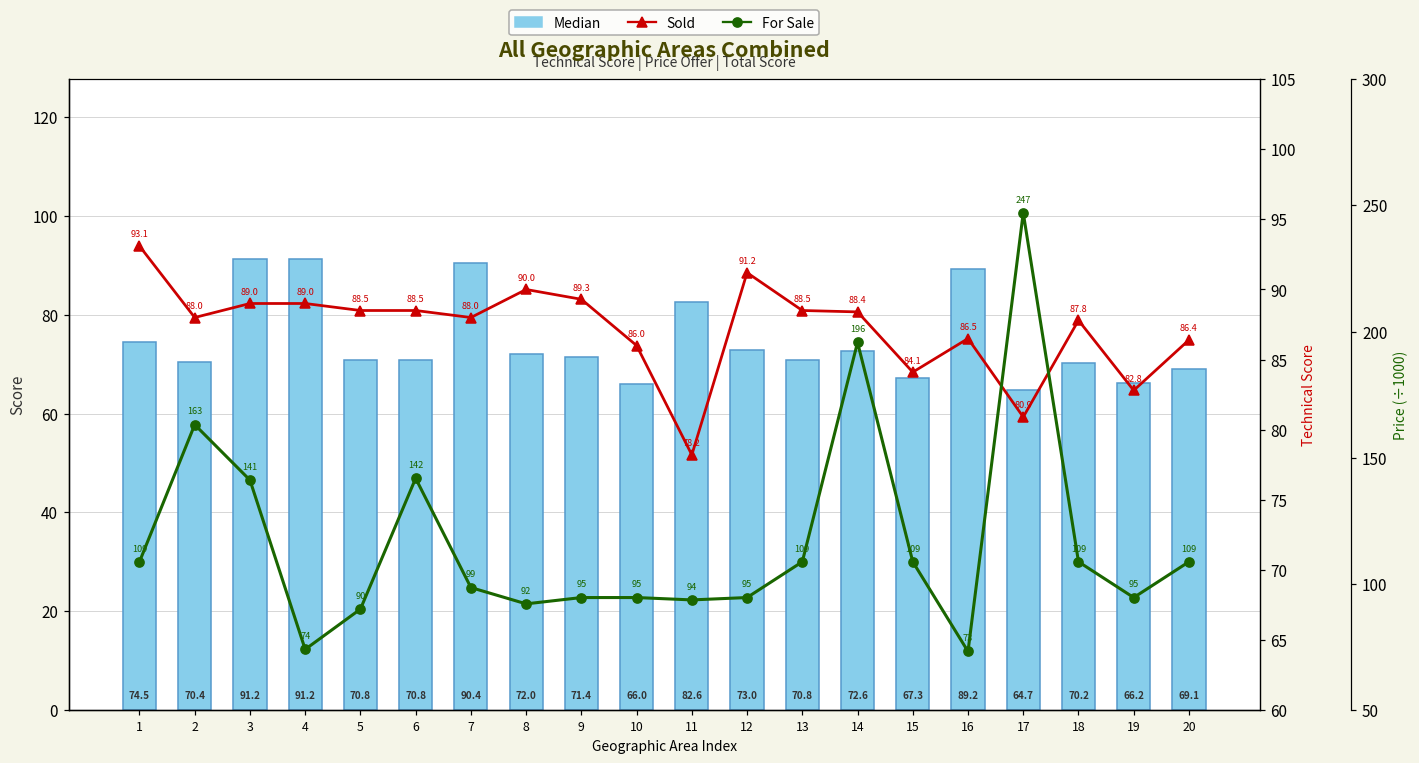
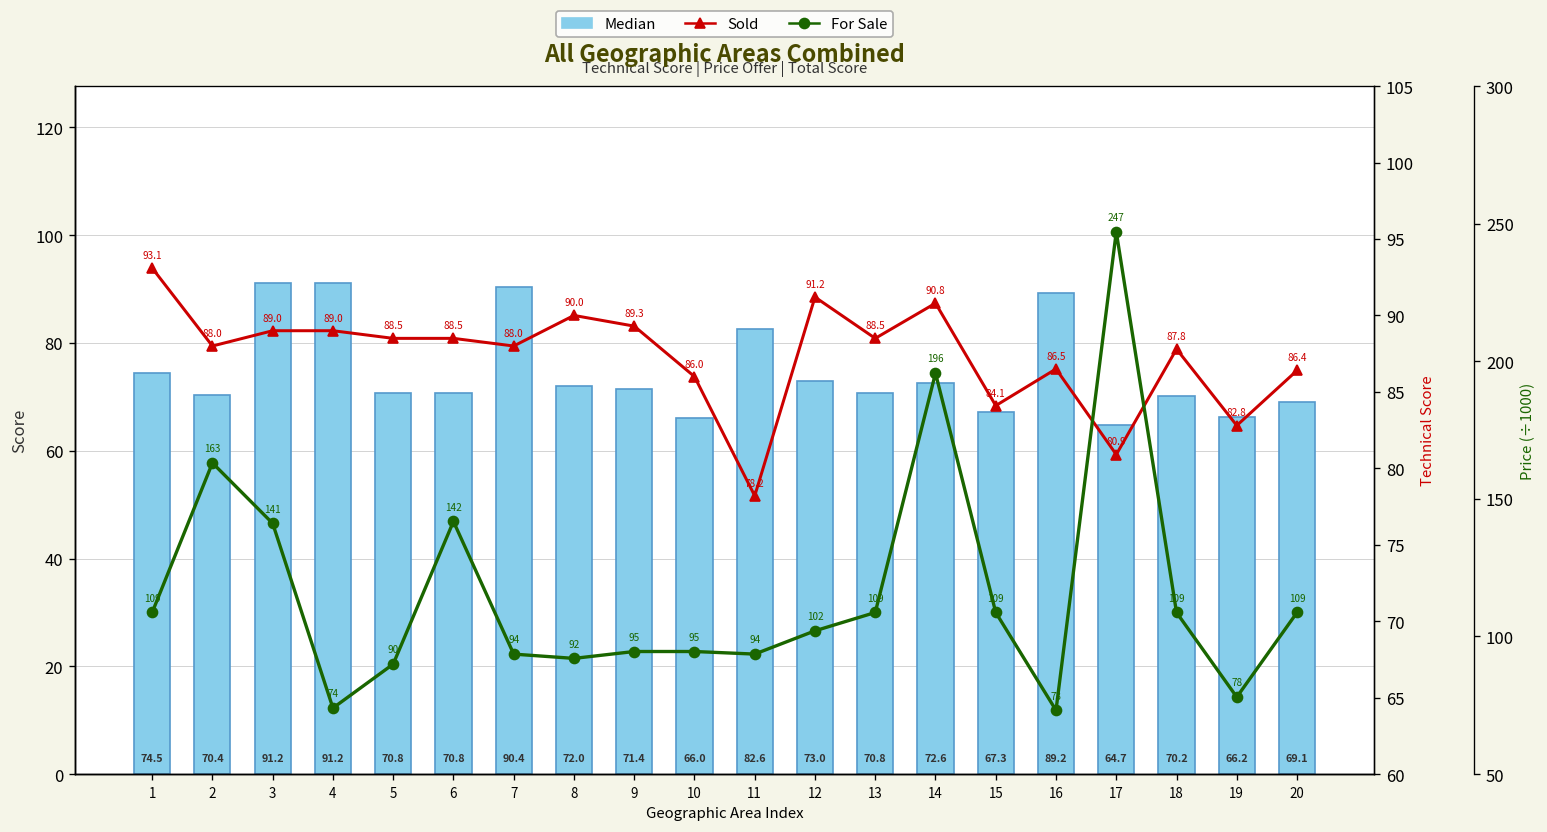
  {
    "Median": {
      "1": 74.5,
      "2": 70.4,
      "3": 91.2,
      "4": 91.2,
      "5": 70.8,
      "6": 70.8,
      "7": 90.4,
      "8": 72.0,
      "9": 71.4,
      "10": 66.0,
      "11": 82.6,
      "12": 73.0,
      "13": 70.8,
      "14": 72.6,
      "15": 67.3,
      "16": 89.2,
      "17": 64.7,
      "18": 70.2,
      "19": 66.2,
      "20": 69.1
    },
    "Sold": {
      "1": 93.1,
      "2": 88.0,
      "3": 89.0,
      "4": 89.0,
      "5": 88.5,
      "6": 88.5,
      "7": 88.0,
      "8": 90.0,
      "9": 89.3,
      "10": 86.0,
      "11": 78.2,
      "12": 91.2,
      "13": 88.5,
-     "14": 88.4,
+     "14": 90.8,
      "15": 84.1,
      "16": 86.5,
      "17": 80.9,
      "18": 87.8,
      "19": 82.8,
      "20": 86.4
    },
    "For Sale": {
      "1": 109,
      "2": 163,
      "3": 141,
      "4": 74,
      "5": 90,
      "6": 142,
-     "7": 99,
+     "7": 94,
      "8": 92,
      "9": 95,
      "10": 95,
      "11": 94,
-     "12": 95,
+     "12": 102,
      "13": 109,
      "14": 196,
      "15": 109,
      "16": 73,
      "17": 247,
      "18": 109,
-     "19": 95,
+     "19": 78,
      "20": 109
    }
  }
